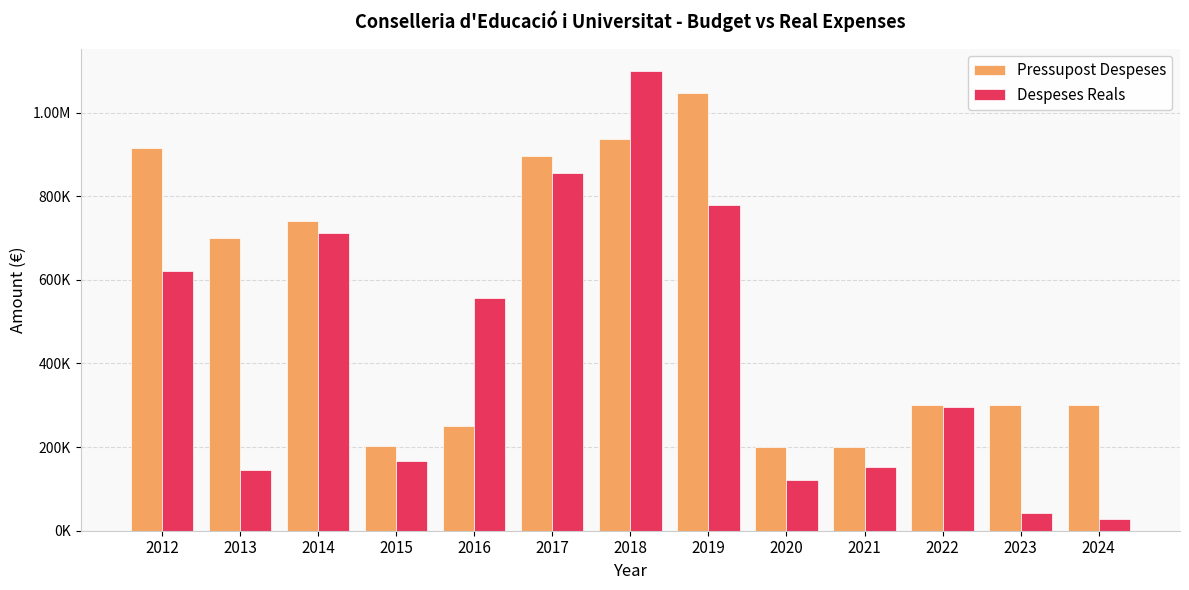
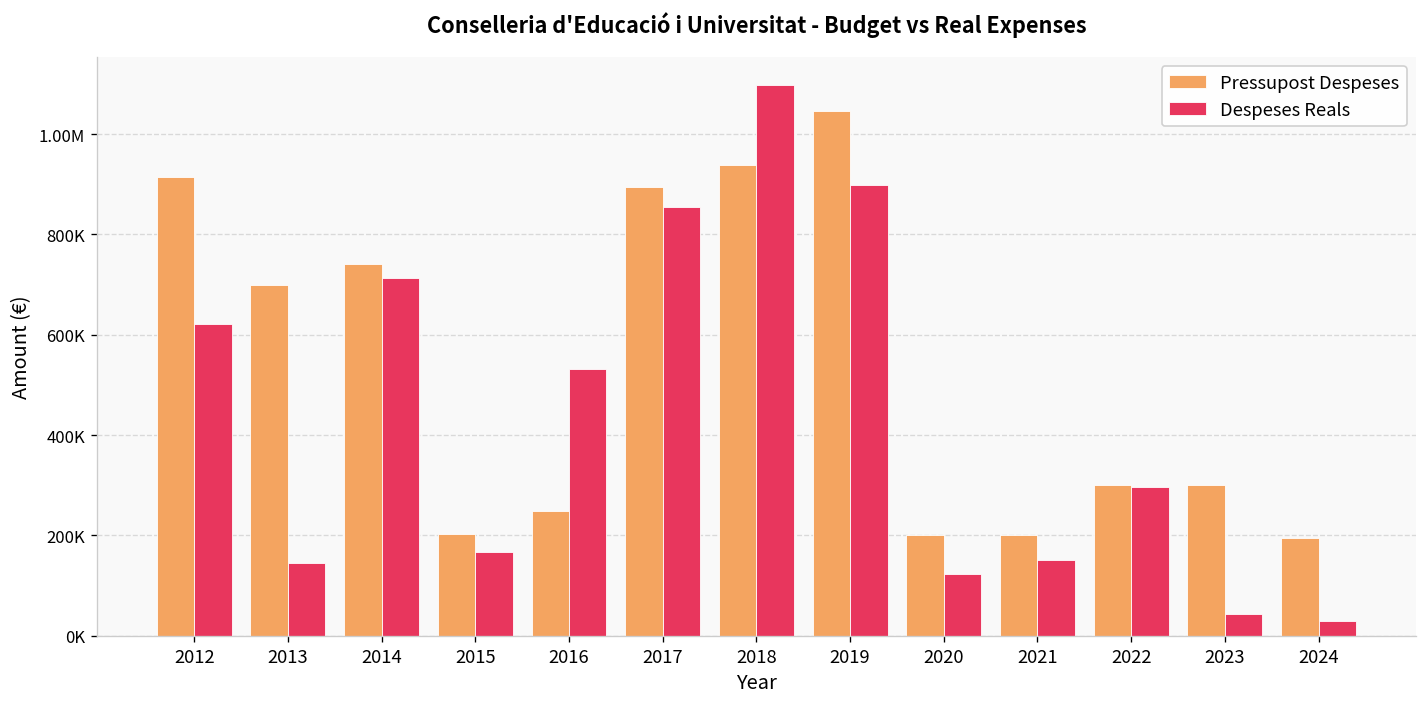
  {
    "Pressupost Despeses": {
      "2012": 910000,
      "2013": 700000,
      "2014": 740000,
      "2015": 200000,
      "2016": 250000,
      "2017": 900000,
      "2018": 940000,
      "2019": 1050000,
      "2020": 200000,
      "2021": 200000,
      "2022": 300000,
      "2023": 300000,
-     "2024": 300000
+     "2024": 190000
    },
    "Despeses Reals": {
      "2012": 620000,
      "2013": 140000,
      "2014": 710000,
      "2015": 170000,
-     "2016": 560000,
+     "2016": 530000,
      "2017": 860000,
      "2018": 1100000,
-     "2019": 780000,
+     "2019": 900000,
      "2020": 120000,
      "2021": 150000,
      "2022": 300000,
      "2023": 40000,
      "2024": 30000
    }
  }
